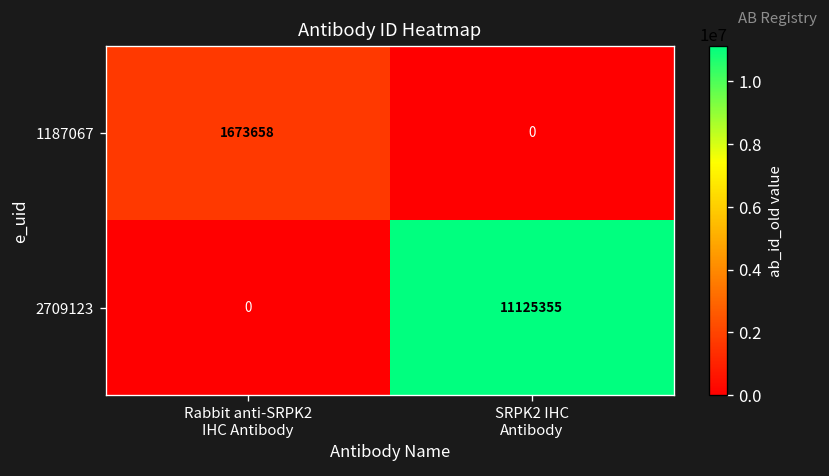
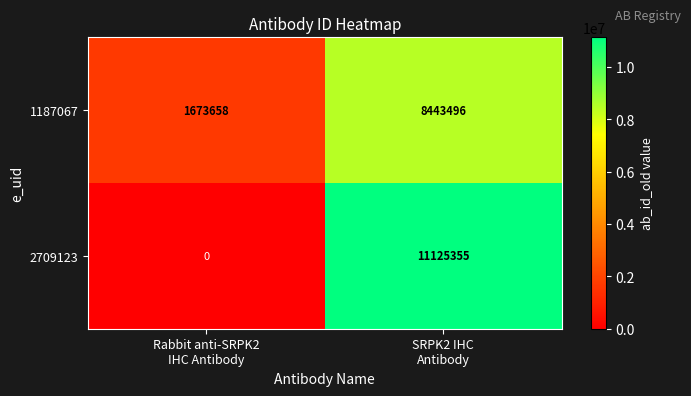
  {
    "1187067": {
      "Rabbit anti-SRPK2 IHC Antibody": 1673658,
-     "SRPK2 IHC Antibody": 0
+     "SRPK2 IHC Antibody": 8443496
    },
    "2709123": {
      "Rabbit anti-SRPK2 IHC Antibody": 0,
      "SRPK2 IHC Antibody": 11125355
    }
  }
